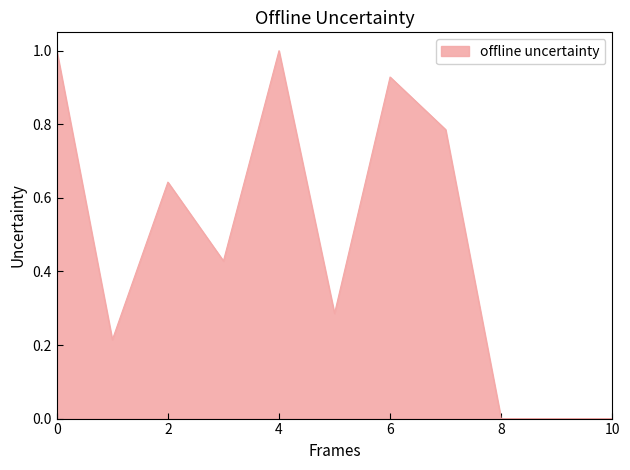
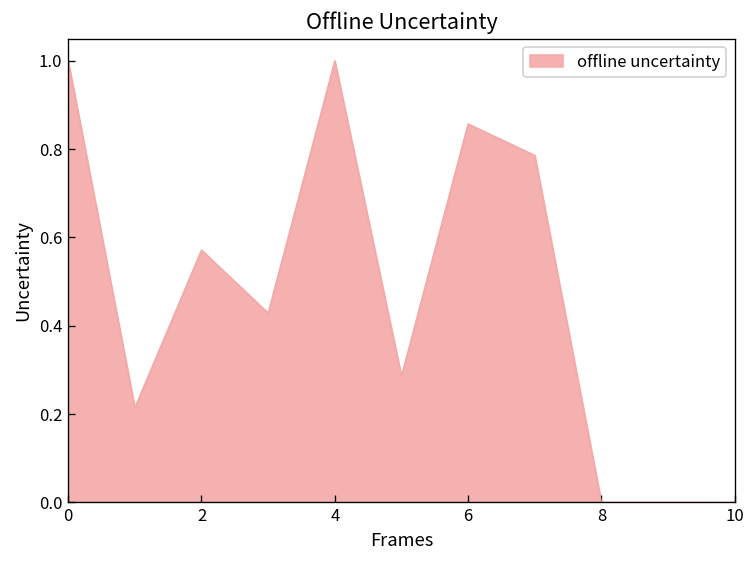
  {
    "0": 1.00,
-   "2": 0.64,
+   "2": 0.57,
    "4": 1.00,
-   "6": 0.93,
+   "6": 0.86,
    "8": 0.00,
    "10": 0.00
  }
